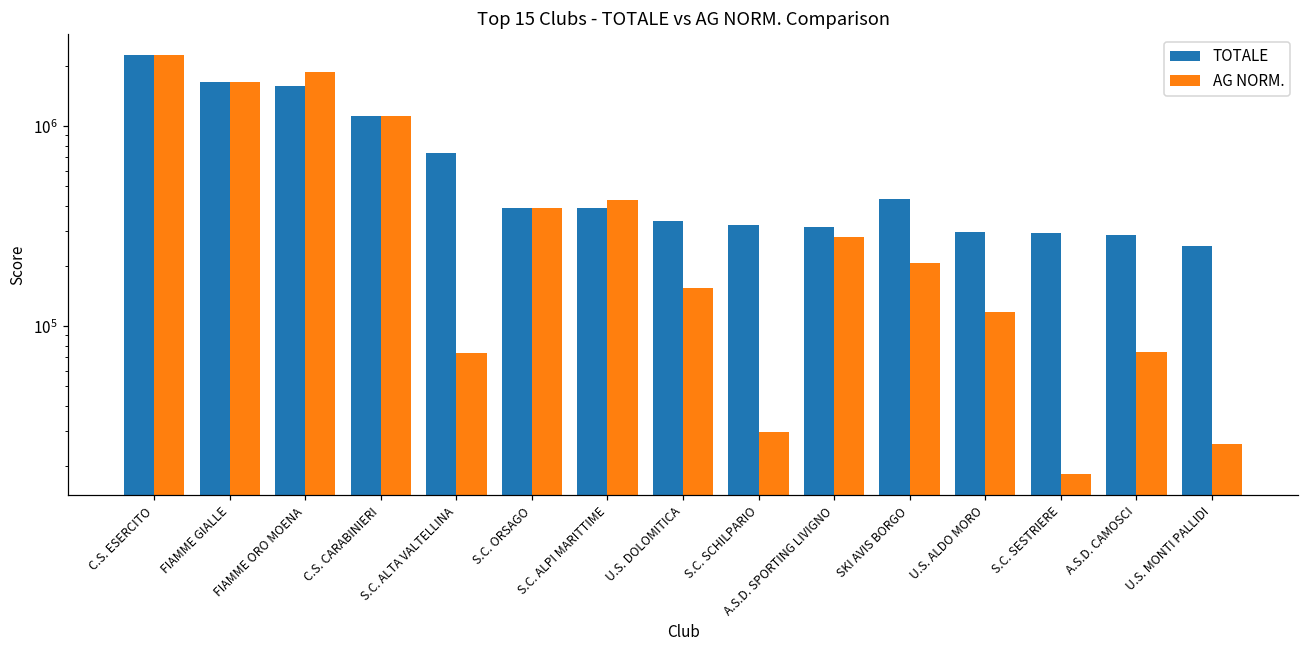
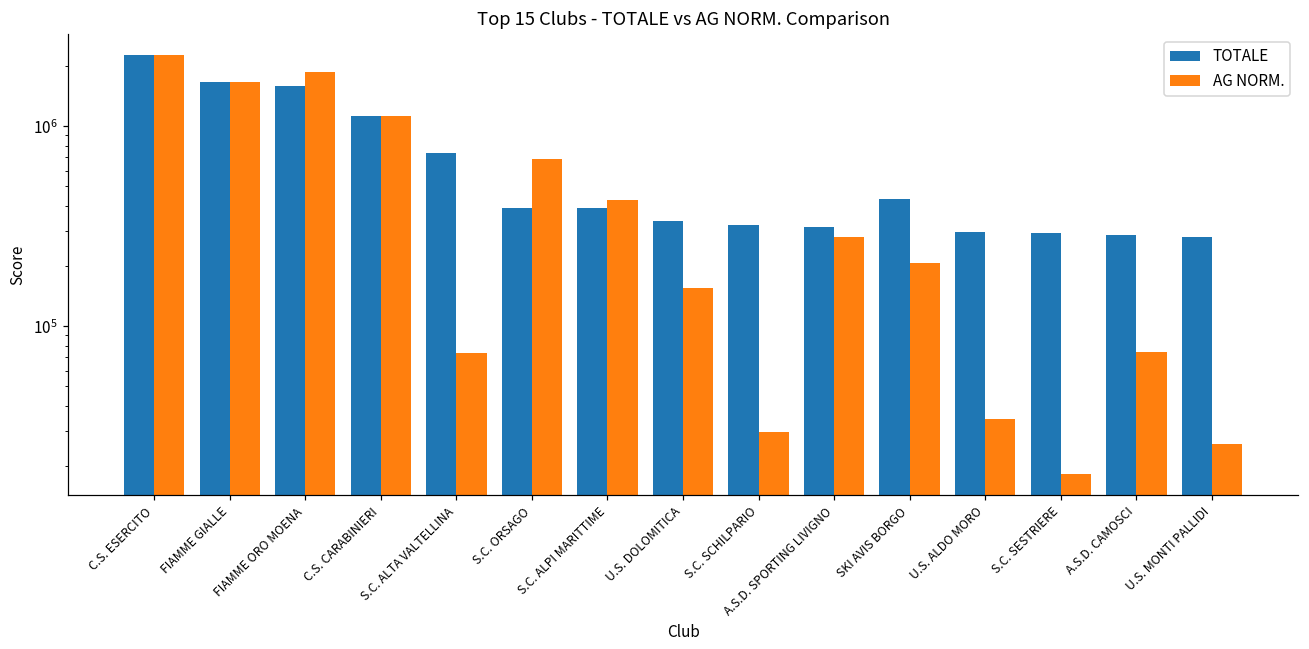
  {
    "TOTALE": {
      "C.S. ESERCITO": 2300000,
      "FIAMME GIALLE": 1700000,
      "FIAMME ORO MOENA": 1600000,
      "C.S. CARABINIERI": 1100000,
      "S.C. ALTA VALTELLINA": 730000,
      "S.C. ORSAGO": 390000,
      "S.C. ALPI MARITTIME": 390000,
      "U.S. DOLOMITICA": 340000,
      "S.C. SCHILPARIO": 320000,
      "A.S.D. SPORTING LIVIGNO": 310000,
      "SKI AVIS BORGO": 430000,
      "U.S. ALDO MORO": 300000,
      "S.C. SESTRIERE": 290000,
      "A.S.D. CAMOSCI": 280000,
-     "U.S. MONTI PALLIDI": 250000
+     "U.S. MONTI PALLIDI": 280000
    },
    "AG NORM.": {
      "C.S. ESERCITO": 2300000,
      "FIAMME GIALLE": 1700000,
      "FIAMME ORO MOENA": 1900000,
      "C.S. CARABINIERI": 1100000,
      "S.C. ALTA VALTELLINA": 74000,
-     "S.C. ORSAGO": 390000,
+     "S.C. ORSAGO": 690000,
      "S.C. ALPI MARITTIME": 430000,
      "U.S. DOLOMITICA": 150000,
      "S.C. SCHILPARIO": 30000,
      "A.S.D. SPORTING LIVIGNO": 280000,
      "SKI AVIS BORGO": 210000,
-     "U.S. ALDO MORO": 120000,
+     "U.S. ALDO MORO": 34000,
      "S.C. SESTRIERE": 18000,
      "A.S.D. CAMOSCI": 74000,
      "U.S. MONTI PALLIDI": 26000
    }
  }
